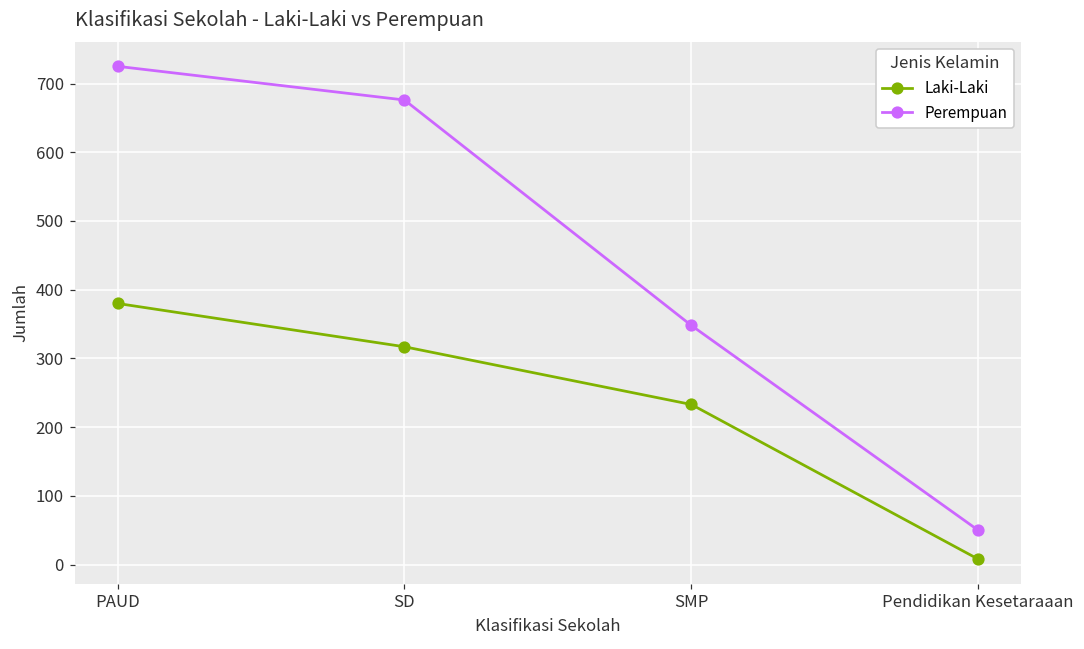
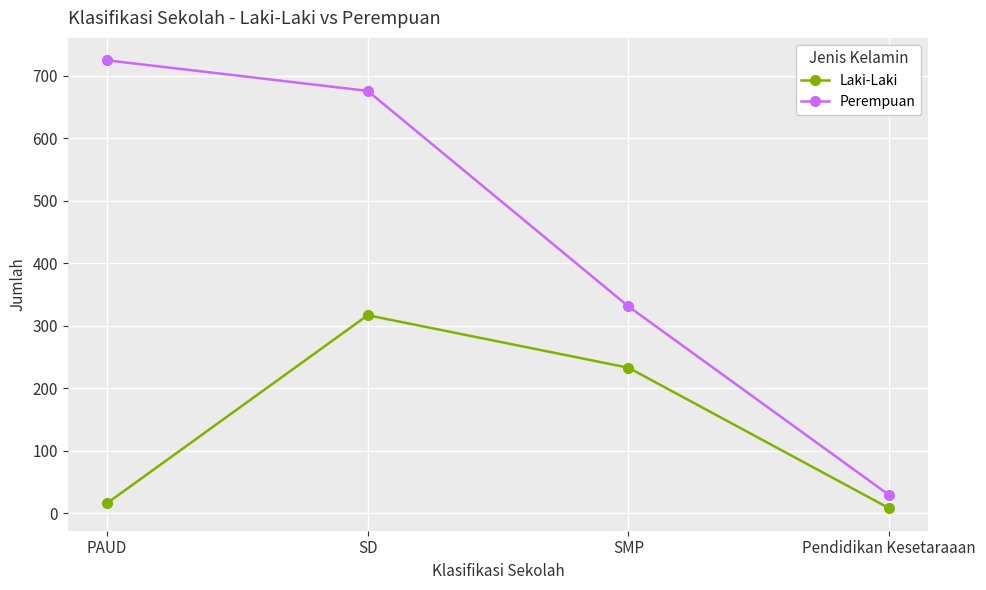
  {
    "Laki-Laki": {
-     "PAUD": 380,
+     "PAUD": 20,
      "SD": 320,
      "SMP": 230,
      "Pendidikan Kesetaraaan": 10
    },
    "Perempuan": {
      "PAUD": 730,
      "SD": 680,
-     "SMP": 350,
-     "Pendidikan Kesetaraaan": 50
+     "SMP": 330,
+     "Pendidikan Kesetaraaan": 30
    }
  }
